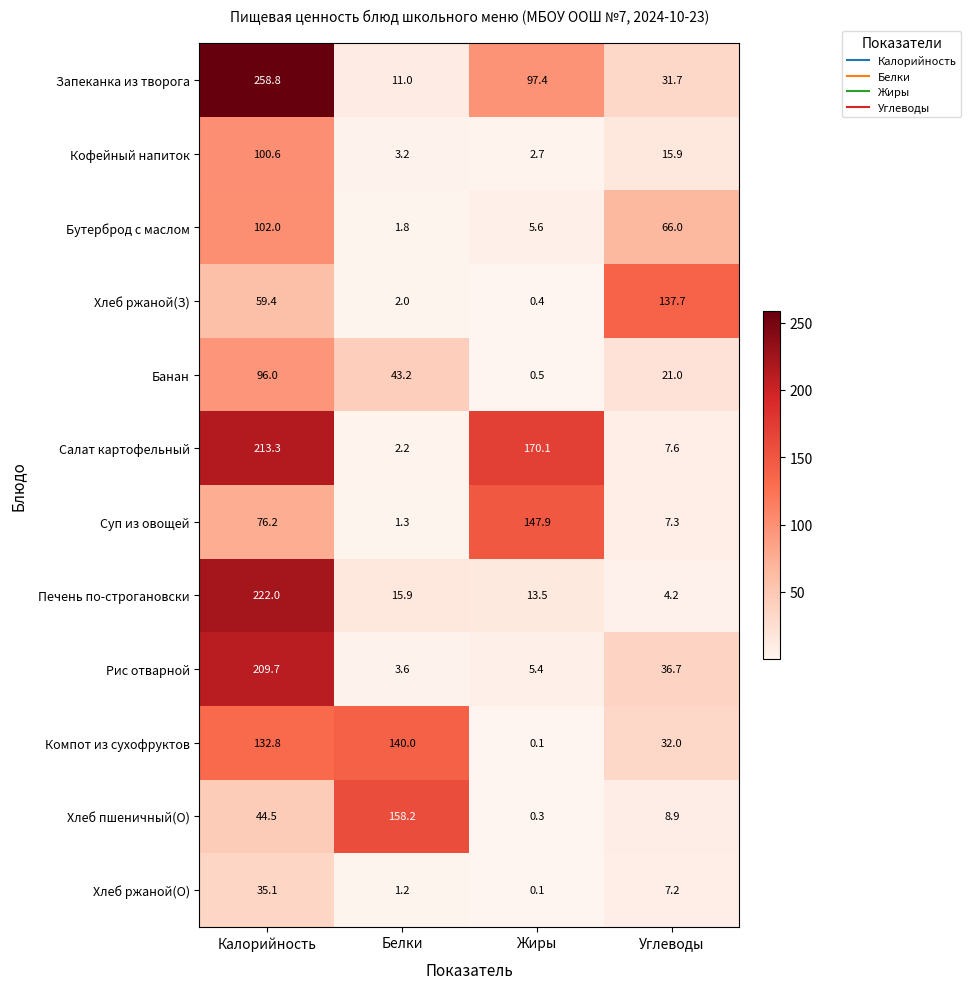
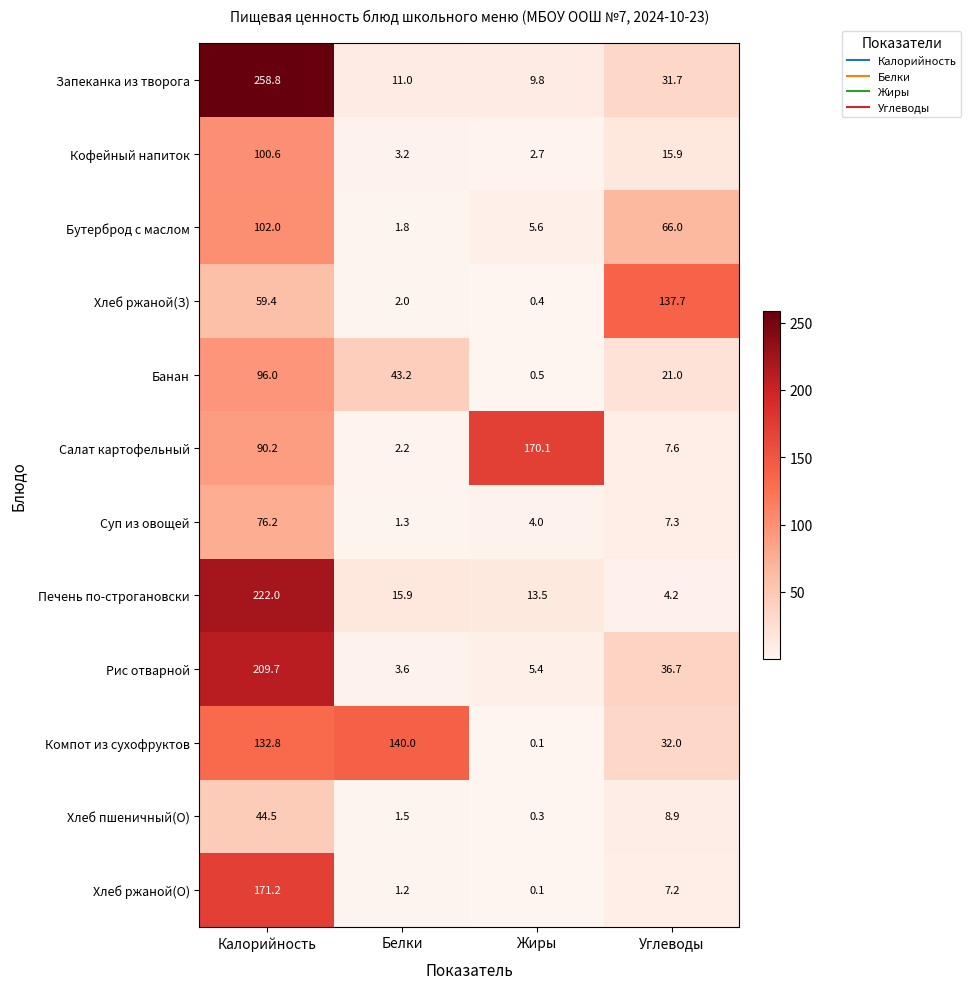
  {
    "Запеканка из творога": {
      "Калорийность": 258.8,
      "Белки": 11.0,
-     "Жиры": 97.4,
+     "Жиры": 9.8,
      "Углеводы": 31.7
    },
    "Кофейный напиток": {
      "Калорийность": 100.6,
      "Белки": 3.2,
      "Жиры": 2.7,
      "Углеводы": 15.9
    },
    "Бутерброд с маслом": {
      "Калорийность": 102.0,
      "Белки": 1.8,
      "Жиры": 5.6,
      "Углеводы": 66.0
    },
    "Хлеб ржаной(З)": {
      "Калорийность": 59.4,
      "Белки": 2.0,
      "Жиры": 0.4,
      "Углеводы": 137.7
    },
    "Банан": {
      "Калорийность": 96.0,
      "Белки": 43.2,
      "Жиры": 0.5,
      "Углеводы": 21.0
    },
    "Салат картофельный": {
-     "Калорийность": 213.3,
+     "Калорийность": 90.2,
      "Белки": 2.2,
      "Жиры": 170.1,
      "Углеводы": 7.6
    },
    "Суп из овощей": {
      "Калорийность": 76.2,
      "Белки": 1.3,
-     "Жиры": 147.9,
+     "Жиры": 4.0,
      "Углеводы": 7.3
    },
    "Печень по-строгановски": {
      "Калорийность": 222.0,
      "Белки": 15.9,
      "Жиры": 13.5,
      "Углеводы": 4.2
    },
    "Рис отварной": {
      "Калорийность": 209.7,
      "Белки": 3.6,
      "Жиры": 5.4,
      "Углеводы": 36.7
    },
    "Компот из сухофруктов": {
      "Калорийность": 132.8,
      "Белки": 140.0,
      "Жиры": 0.1,
      "Углеводы": 32.0
    },
    "Хлеб пшеничный(О)": {
      "Калорийность": 44.5,
-     "Белки": 158.2,
+     "Белки": 1.5,
      "Жиры": 0.3,
      "Углеводы": 8.9
    },
    "Хлеб ржаной(О)": {
-     "Калорийность": 35.1,
+     "Калорийность": 171.2,
      "Белки": 1.2,
      "Жиры": 0.1,
      "Углеводы": 7.2
    }
  }
